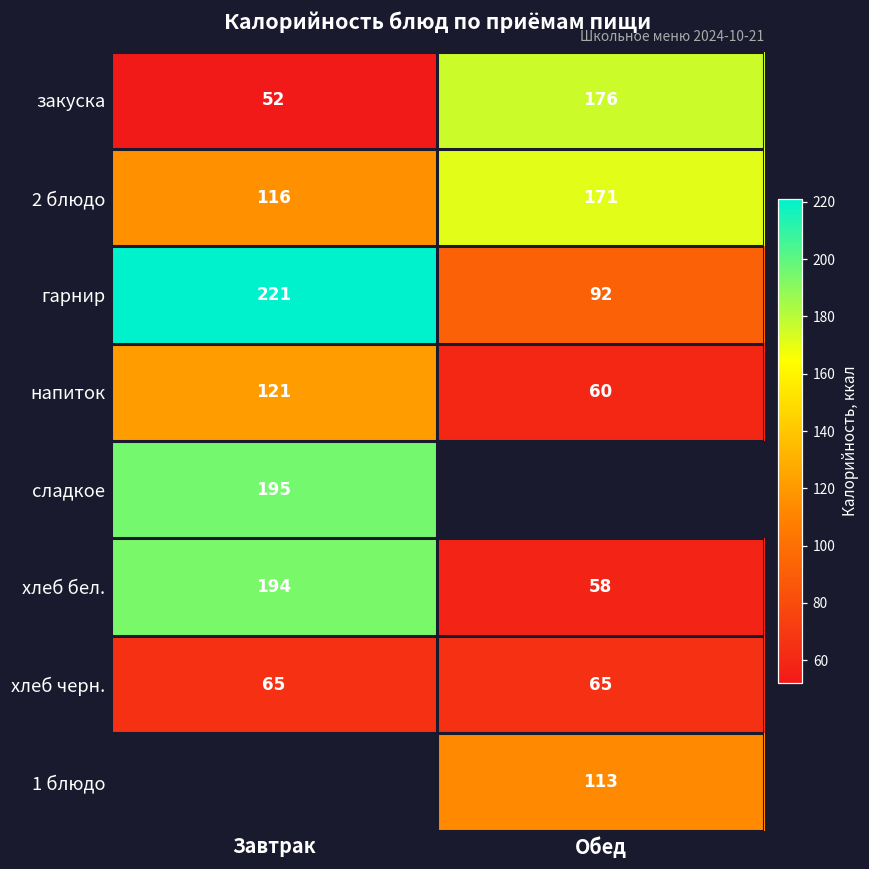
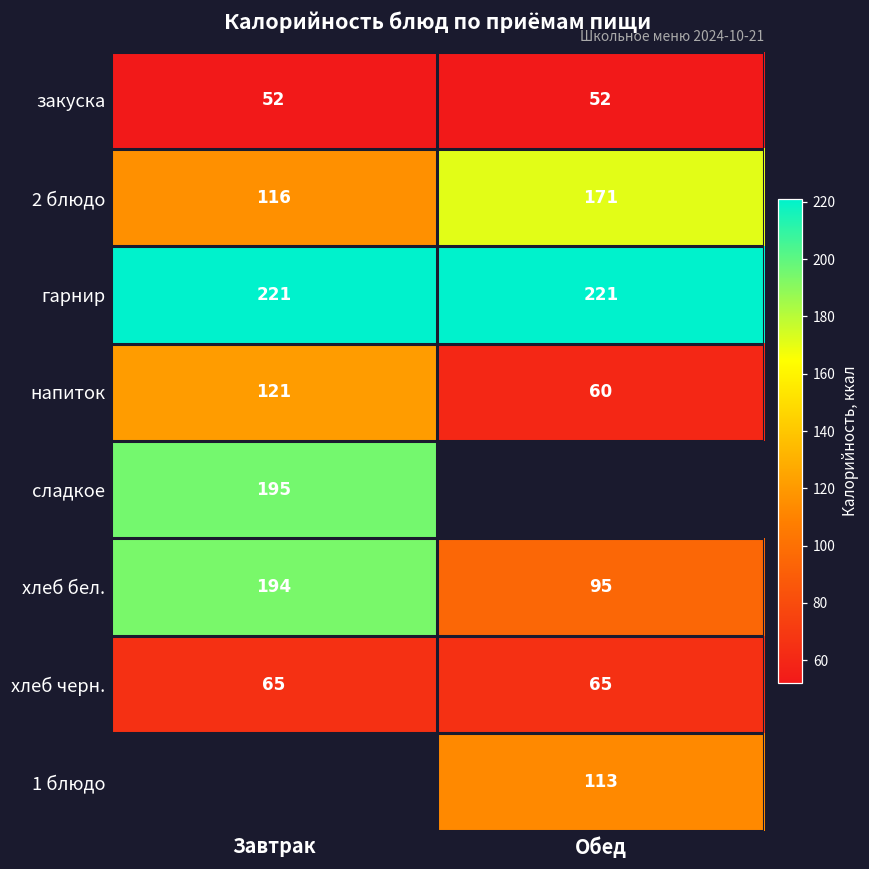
  {
    "закуска": {
      "Завтрак": 52,
-     "Обед": 176
+     "Обед": 52
    },
    "2 блюдо": {
      "Завтрак": 116,
      "Обед": 171
    },
    "гарнир": {
      "Завтрак": 221,
-     "Обед": 92
+     "Обед": 221
    },
    "напиток": {
      "Завтрак": 121,
      "Обед": 60
    },
    "сладкое": {
      "Завтрак": 195
    },
    "хлеб бел.": {
      "Завтрак": 194,
-     "Обед": 58
+     "Обед": 95
    },
    "хлеб черн.": {
      "Завтрак": 65,
      "Обед": 65
    },
    "1 блюдо": {
      "Обед": 113
    }
  }
